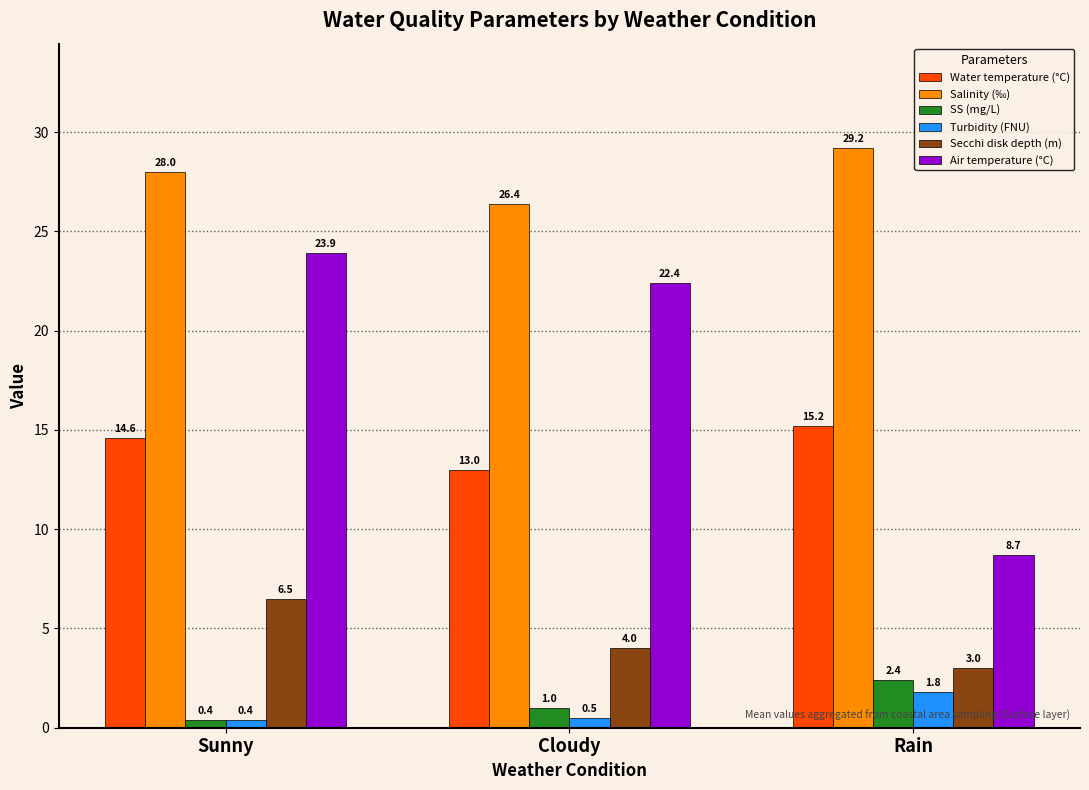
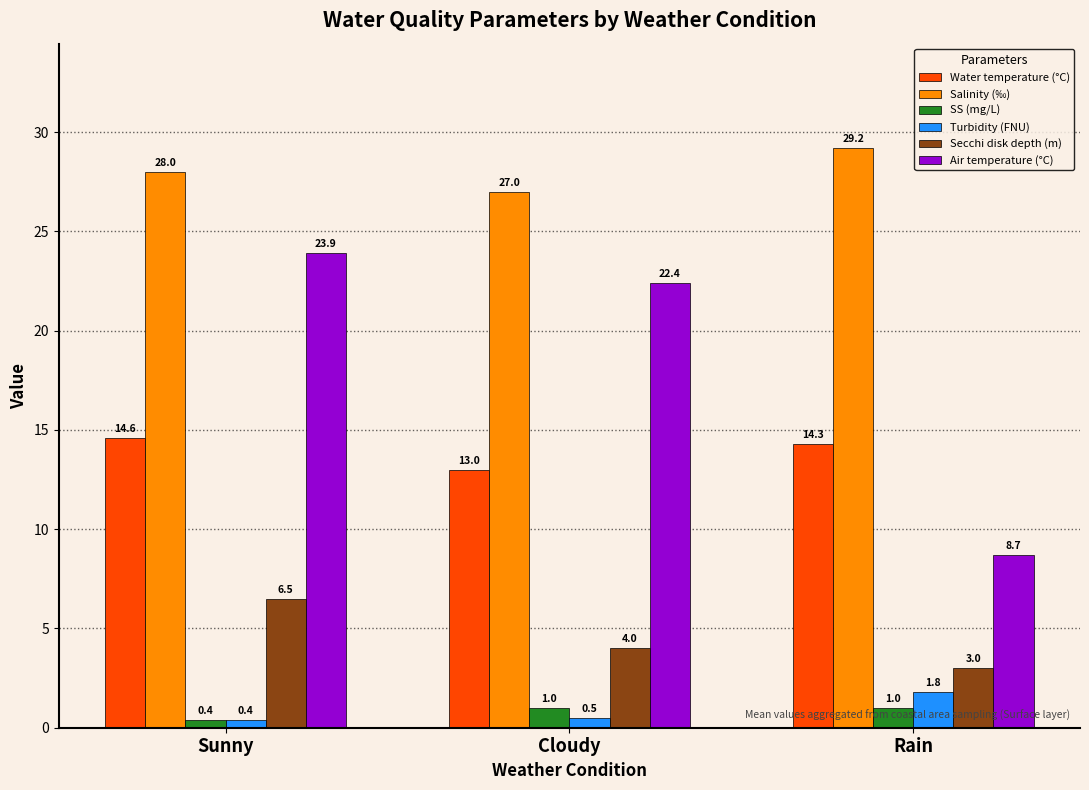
  {
    "Water temperature (°C)": {
      "Sunny": 14.6,
      "Cloudy": 13.0,
-     "Rain": 15.2
+     "Rain": 14.3
    },
    "Salinity (‰)": {
      "Sunny": 28.0,
-     "Cloudy": 26.4,
+     "Cloudy": 27.0,
      "Rain": 29.2
    },
    "SS (mg/L)": {
      "Sunny": 0.4,
      "Cloudy": 1.0,
-     "Rain": 2.4
+     "Rain": 1.0
    },
    "Turbidity (FNU)": {
      "Sunny": 0.4,
      "Cloudy": 0.5,
      "Rain": 1.8
    },
    "Secchi disk depth (m)": {
      "Sunny": 6.5,
      "Cloudy": 4.0,
      "Rain": 3.0
    },
    "Air temperature (°C)": {
      "Sunny": 23.9,
      "Cloudy": 22.4,
      "Rain": 8.7
    }
  }
